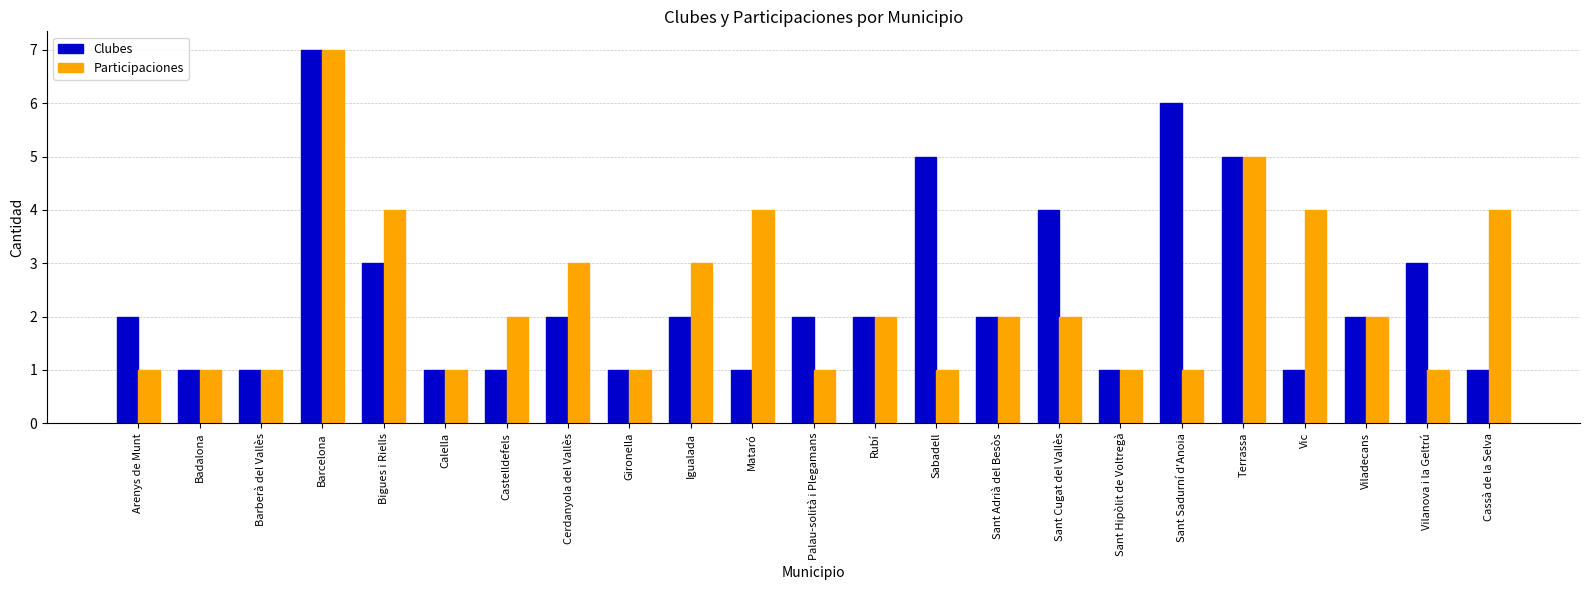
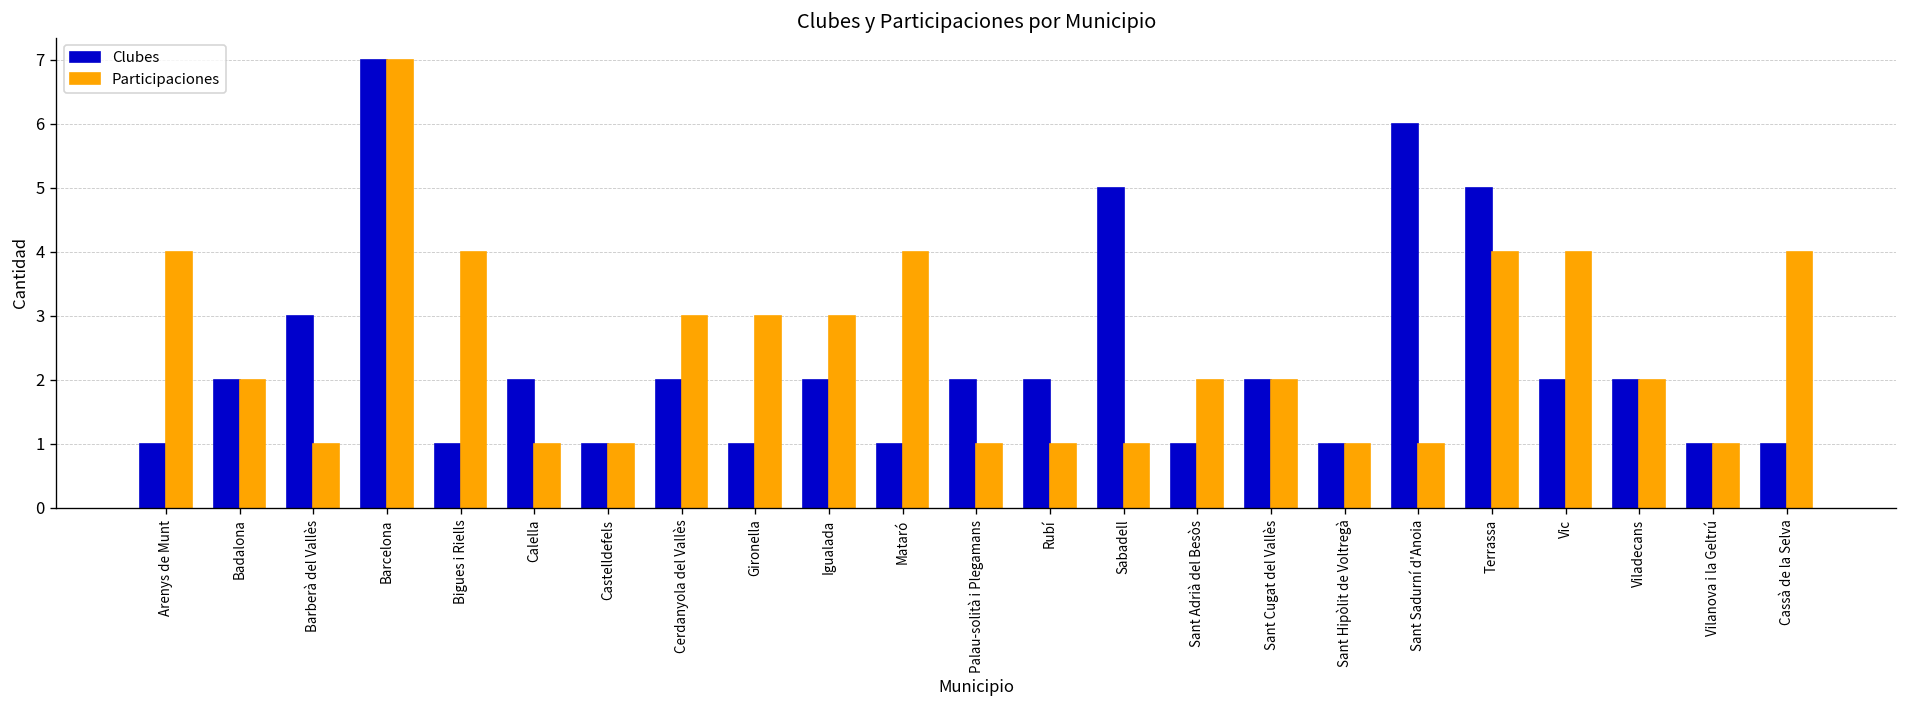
  {
    "Clubes": {
-     "Arenys de Munt": 2,
-     "Badalona": 1,
-     "Barberà del Vallès": 1,
+     "Arenys de Munt": 1,
+     "Badalona": 2,
+     "Barberà del Vallès": 3,
      "Barcelona": 7,
-     "Bigues i Riells": 3,
-     "Calella": 1,
+     "Bigues i Riells": 1,
+     "Calella": 2,
      "Castelldefels": 1,
      "Cerdanyola del Vallès": 2,
      "Gironella": 1,
      "Igualada": 2,
      "Mataró": 1,
      "Palau-solità i Plegamans": 2,
      "Rubí": 2,
      "Sabadell": 5,
-     "Sant Adrià del Besòs": 2,
-     "Sant Cugat del Vallès": 4,
+     "Sant Adrià del Besòs": 1,
+     "Sant Cugat del Vallès": 2,
      "Sant Hipòlit de Voltregà": 1,
      "Sant Sadurní d'Anoia": 6,
      "Terrassa": 5,
-     "Vic": 1,
+     "Vic": 2,
      "Viladecans": 2,
-     "Vilanova i la Geltrú": 3,
+     "Vilanova i la Geltrú": 1,
      "Cassà de la Selva": 1
    },
    "Participaciones": {
-     "Arenys de Munt": 1,
-     "Badalona": 1,
+     "Arenys de Munt": 4,
+     "Badalona": 2,
      "Barberà del Vallès": 1,
      "Barcelona": 7,
      "Bigues i Riells": 4,
      "Calella": 1,
-     "Castelldefels": 2,
+     "Castelldefels": 1,
      "Cerdanyola del Vallès": 3,
-     "Gironella": 1,
+     "Gironella": 3,
      "Igualada": 3,
      "Mataró": 4,
      "Palau-solità i Plegamans": 1,
-     "Rubí": 2,
+     "Rubí": 1,
      "Sabadell": 1,
      "Sant Adrià del Besòs": 2,
      "Sant Cugat del Vallès": 2,
      "Sant Hipòlit de Voltregà": 1,
      "Sant Sadurní d'Anoia": 1,
-     "Terrassa": 5,
+     "Terrassa": 4,
      "Vic": 4,
      "Viladecans": 2,
      "Vilanova i la Geltrú": 1,
      "Cassà de la Selva": 4
    }
  }
